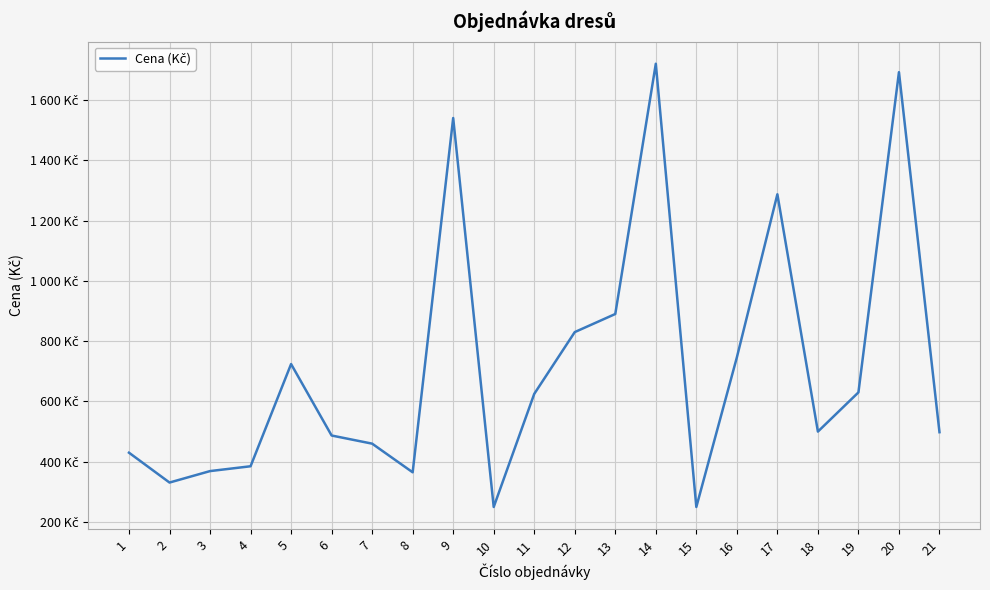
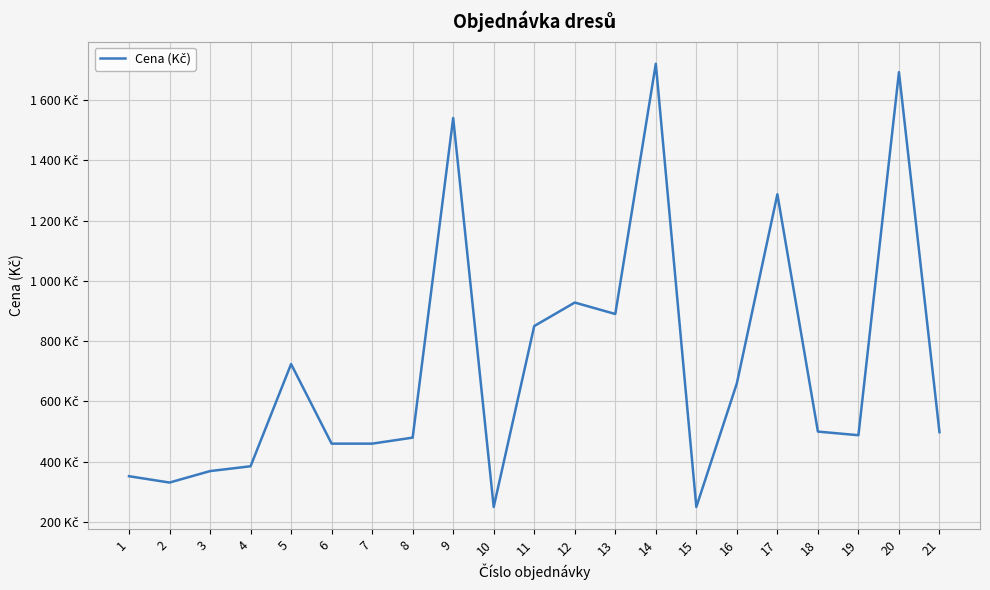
  {
-   "1": "430 Kč",
+   "1": "350 Kč",
    "2": "330 Kč",
    "3": "370 Kč",
    "4": "390 Kč",
    "5": "720 Kč",
-   "6": "490 Kč",
+   "6": "460 Kč",
    "7": "460 Kč",
-   "8": "370 Kč",
+   "8": "480 Kč",
    "9": "1540 Kč",
    "10": "250 Kč",
-   "11": "630 Kč",
-   "12": "830 Kč",
+   "11": "850 Kč",
+   "12": "930 Kč",
    "13": "890 Kč",
    "14": "1720 Kč",
    "15": "250 Kč",
-   "16": "750 Kč",
+   "16": "660 Kč",
    "17": "1290 Kč",
    "18": "500 Kč",
-   "19": "630 Kč",
+   "19": "490 Kč",
    "20": "1690 Kč",
    "21": "500 Kč"
  }
